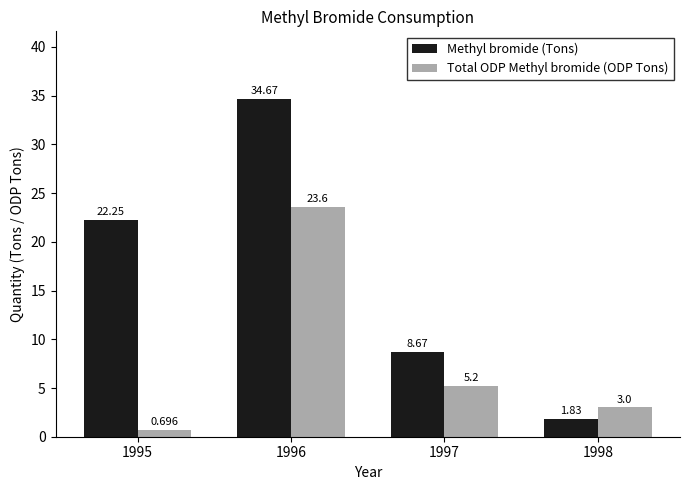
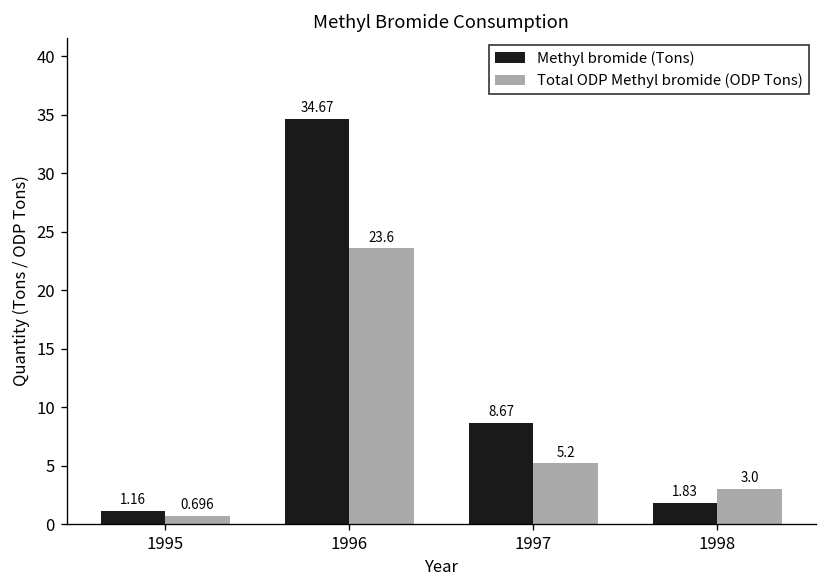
  {
    "Methyl bromide (Tons)": {
-     "1995": 22.25,
+     "1995": 1.16,
      "1996": 34.67,
      "1997": 8.67,
      "1998": 1.83
    },
    "Total ODP Methyl bromide (ODP Tons)": {
      "1995": 0.696,
      "1996": 23.6,
      "1997": 5.2,
      "1998": 3.0
    }
  }
